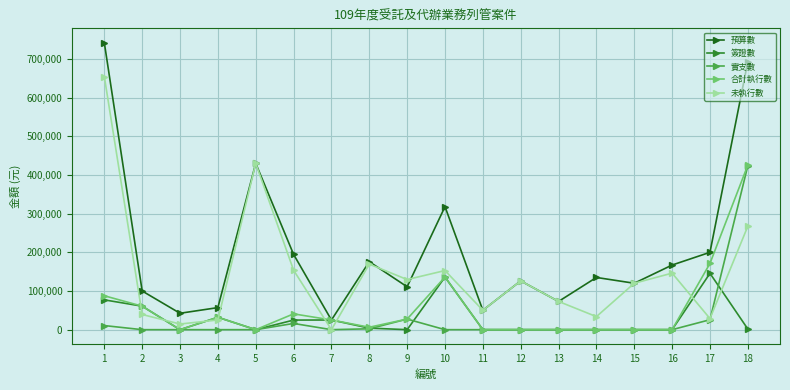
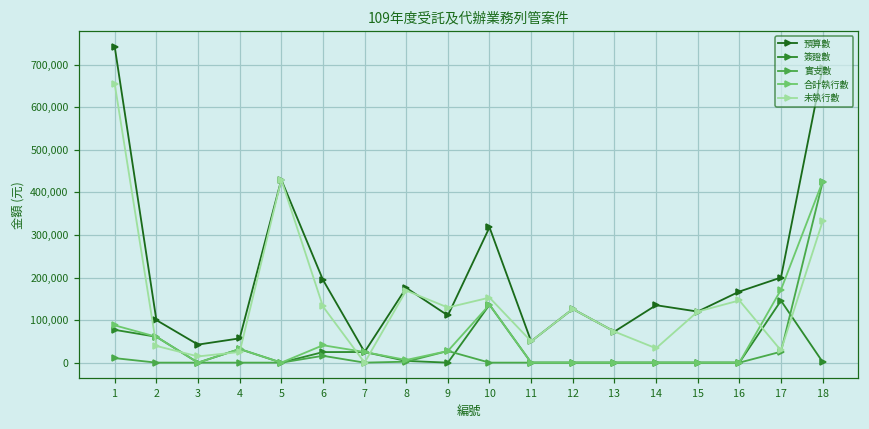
  {
    "未執行數": {
      "1": "650,000",
      "2": "40,000",
      "3": "10,000",
      "4": "30,000",
-     "6": "150,000",
+     "6": "130,000",
      "9": "130,000",
      "10": "150,000",
      "14": "30,000",
      "16": "150,000",
-     "18": "270,000"
+     "18": "330,000"
    }
  }
